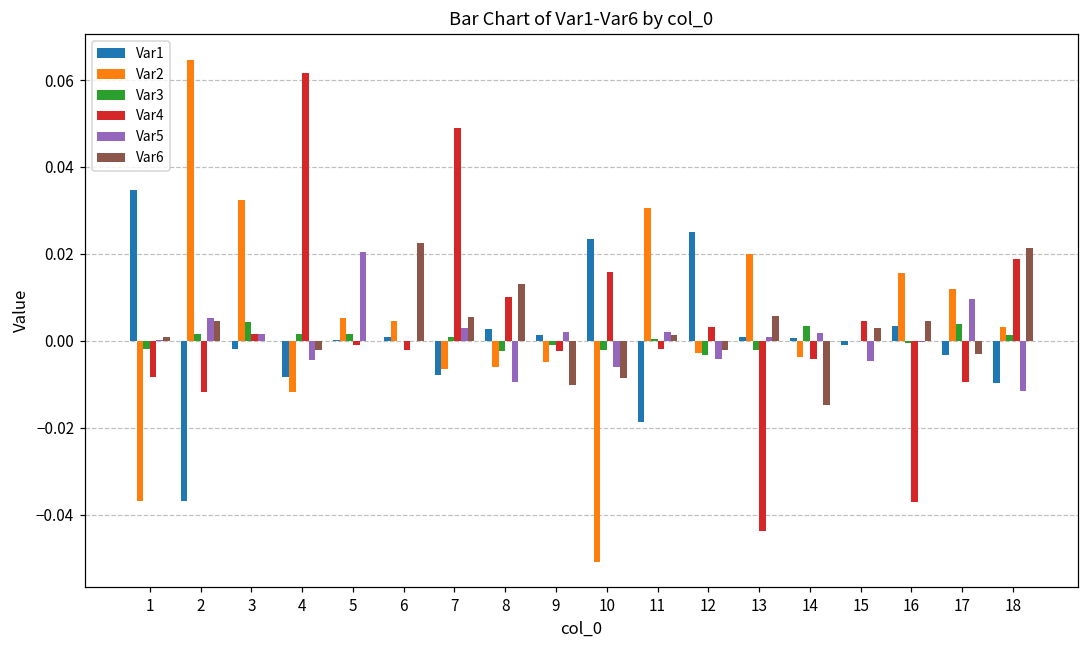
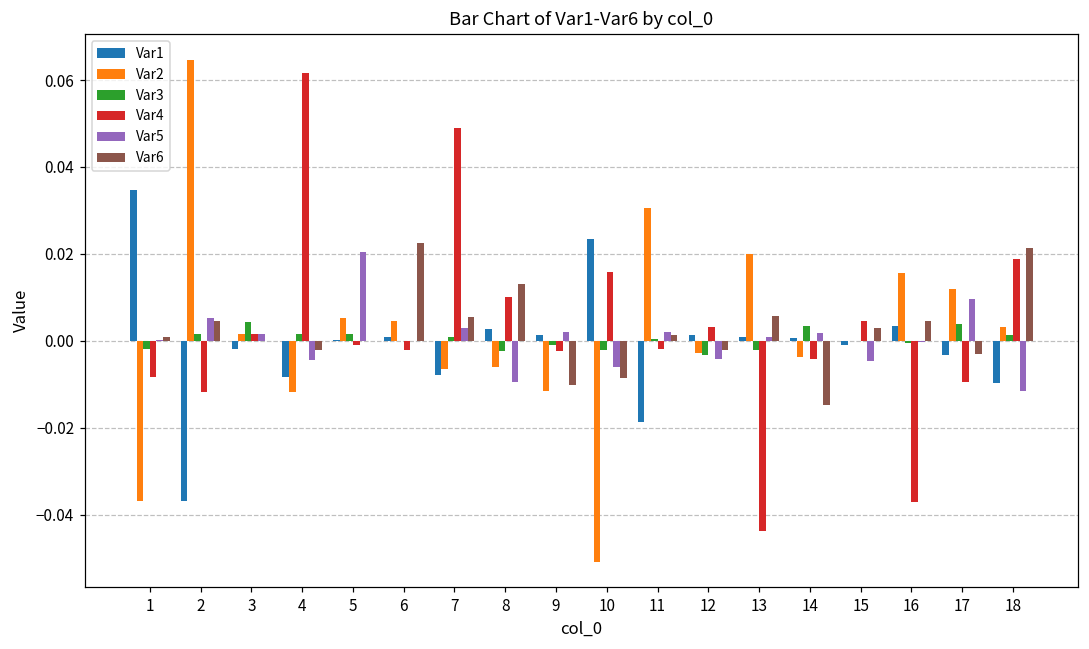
  {
    "Var1": {
      "1": 0.035,
      "2": -0.037,
      "3": -0.002,
      "4": -0.008,
      "6": 0.001,
      "7": -0.008,
      "8": 0.003,
      "9": 0.001,
      "10": 0.023,
      "11": -0.019,
-     "12": 0.025,
+     "12": 0.001,
      "13": 0.001,
      "15": -0.001,
      "16": 0.003,
      "17": -0.003,
      "18": -0.010
    },
    "Var2": {
      "1": -0.037,
      "2": 0.065,
-     "3": 0.032,
+     "3": 0.002,
      "4": -0.012,
      "5": 0.005,
      "6": 0.005,
      "7": -0.007,
      "8": -0.006,
-     "9": -0.005,
+     "9": -0.011,
      "10": -0.051,
      "11": 0.031,
      "12": -0.003,
      "13": 0.020,
      "14": -0.004,
      "16": 0.016,
      "17": 0.012,
      "18": 0.003
    },
    "Var3": {
      "1": -0.002,
      "2": 0.002,
      "3": 0.004,
      "4": 0.002,
      "5": 0.002,
      "7": 0.001,
      "8": -0.002,
      "9": -0.001,
      "10": -0.002,
      "12": -0.003,
      "13": -0.002,
      "14": 0.003,
      "17": 0.004,
      "18": 0.001
    },
    "Var4": {
      "1": -0.008,
      "2": -0.012,
      "3": 0.002,
      "4": 0.062,
      "5": -0.001,
      "6": -0.002,
      "7": 0.049,
      "8": 0.010,
      "9": -0.002,
      "10": 0.016,
      "11": -0.002,
      "12": 0.003,
      "13": -0.044,
      "14": -0.004,
      "15": 0.005,
      "16": -0.037,
      "17": -0.009,
      "18": 0.019
    },
    "Var5": {
      "2": 0.005,
      "3": 0.002,
      "4": -0.004,
      "5": 0.020,
      "7": 0.003,
      "8": -0.009,
      "9": 0.002,
      "10": -0.006,
      "11": 0.002,
      "12": -0.004,
      "13": 0.001,
      "14": 0.002,
      "15": -0.005,
      "17": 0.010,
      "18": -0.012
    },
    "Var6": {
      "1": 0.001,
      "2": 0.005,
      "4": -0.002,
      "6": 0.023,
      "7": 0.005,
      "8": 0.013,
      "9": -0.010,
      "10": -0.008,
      "11": 0.001,
      "12": -0.002,
      "13": 0.006,
      "14": -0.015,
      "15": 0.003,
      "16": 0.005,
      "17": -0.003,
      "18": 0.021
    }
  }
